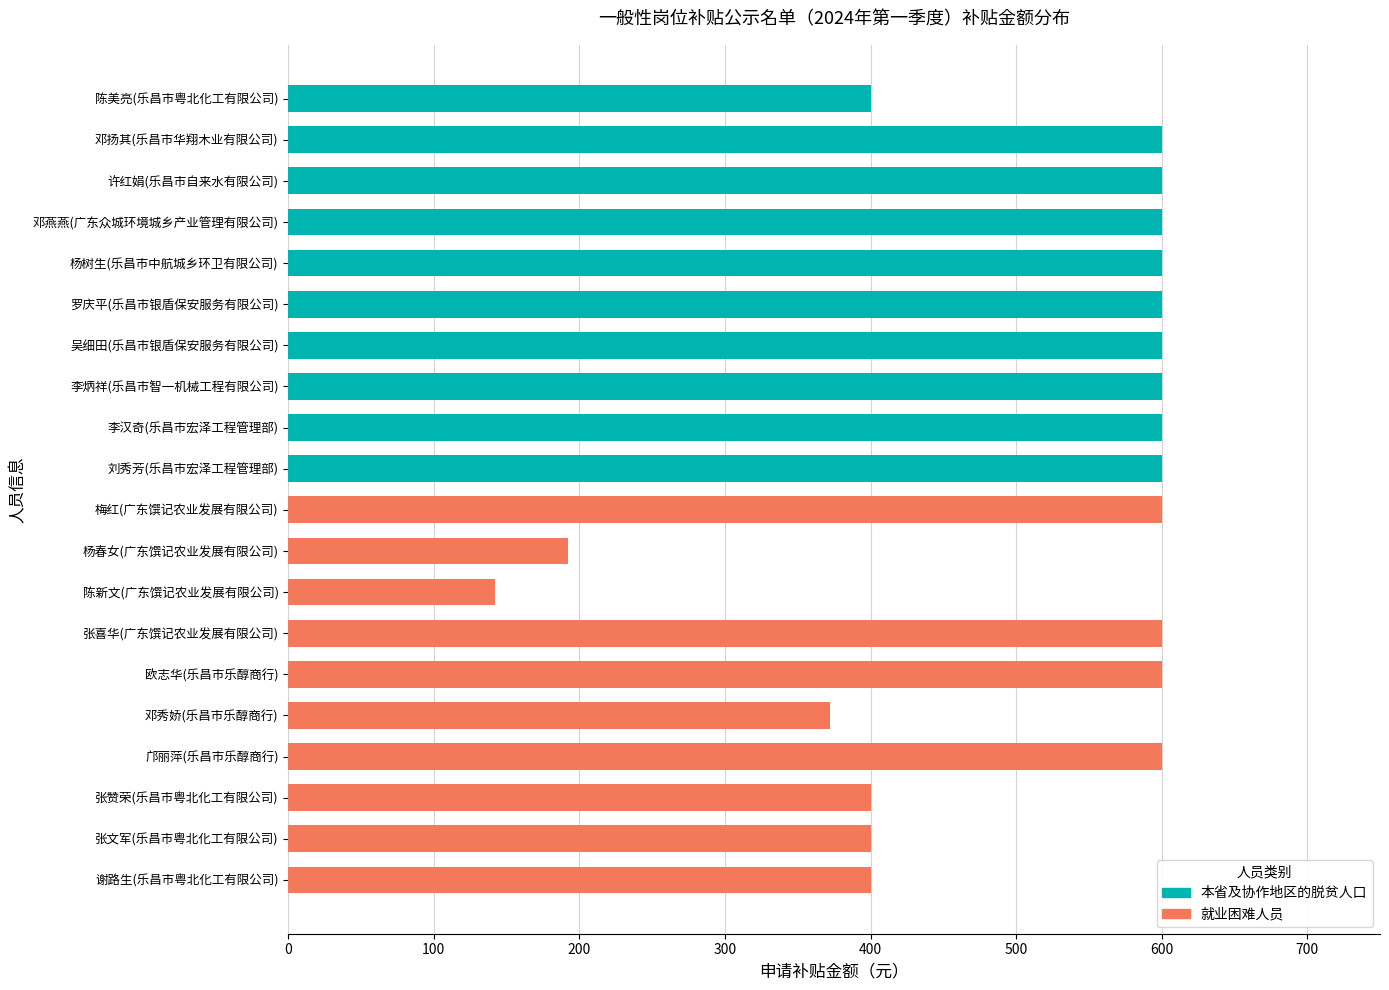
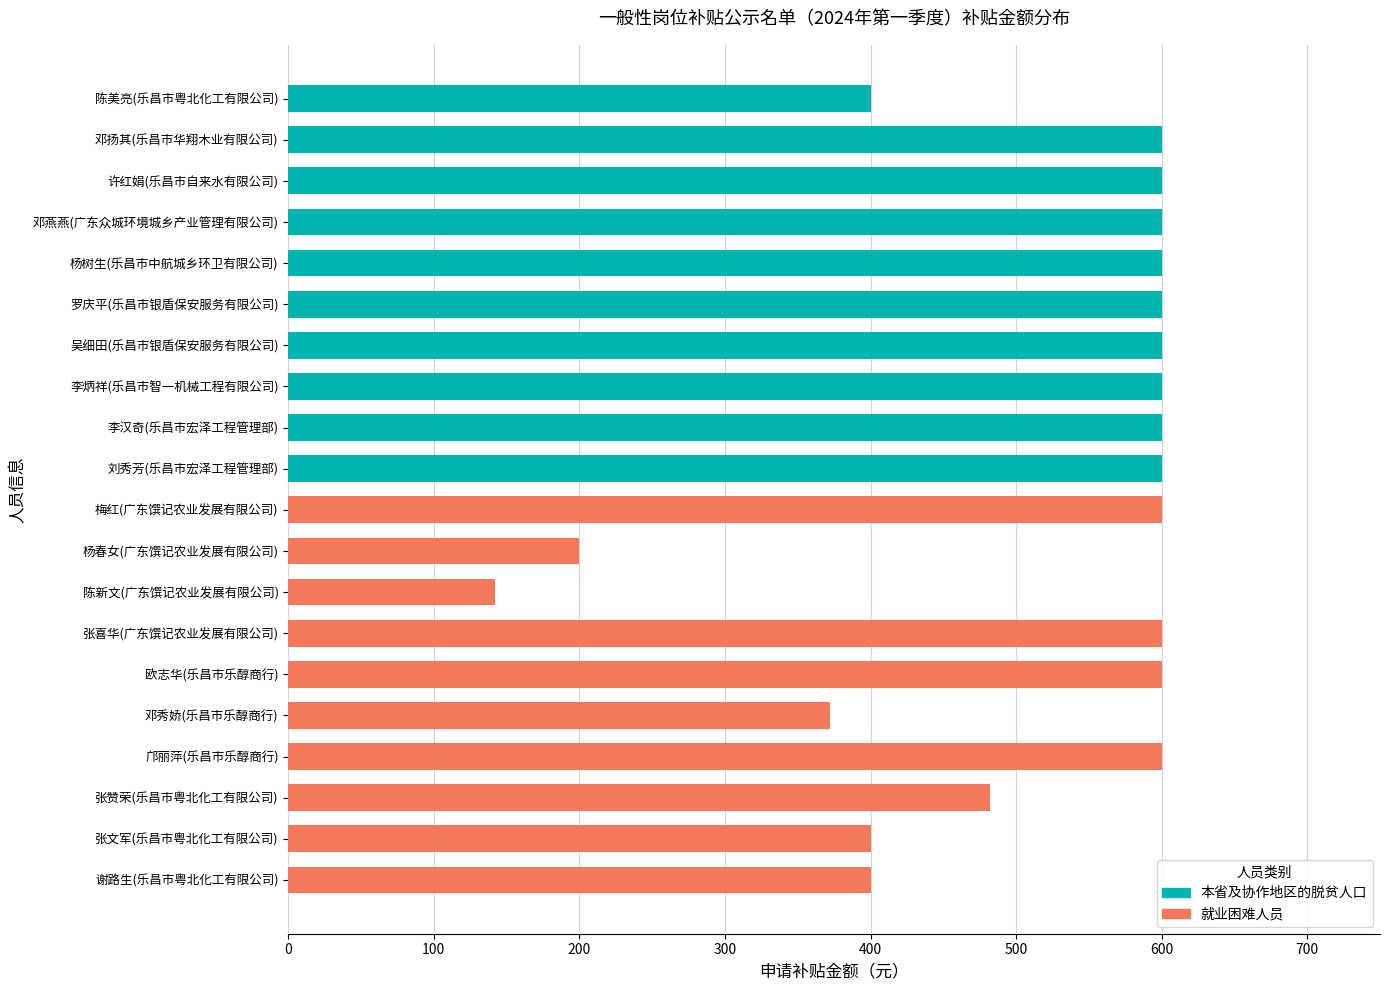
  {
    "陈美亮(乐昌市粤北化工有限公司)": 400,
    "邓扬其(乐昌市华翔木业有限公司)": 600,
    "许红娟(乐昌市自来水有限公司)": 600,
    "邓燕燕(广东众城环境城乡产业管理有限公司)": 600,
    "杨树生(乐昌市中航城乡环卫有限公司)": 600,
    "罗庆平(乐昌市银盾保安服务有限公司)": 600,
    "吴细田(乐昌市银盾保安服务有限公司)": 600,
    "李炳祥(乐昌市智一机械工程有限公司)": 600,
    "李汉奇(乐昌市宏泽工程管理部)": 600,
    "刘秀芳(乐昌市宏泽工程管理部)": 600,
    "梅红(广东馔记农业发展有限公司)": 600,
-   "杨春女(广东馔记农业发展有限公司)": 192,
+   "杨春女(广东馔记农业发展有限公司)": 200,
    "陈新文(广东馔记农业发展有限公司)": 142,
    "张喜华(广东馔记农业发展有限公司)": 600,
    "欧志华(乐昌市乐醇商行)": 600,
    "邓秀娇(乐昌市乐醇商行)": 372,
    "邝丽萍(乐昌市乐醇商行)": 600,
-   "张赞荣(乐昌市粤北化工有限公司)": 400,
+   "张赞荣(乐昌市粤北化工有限公司)": 482,
    "张文军(乐昌市粤北化工有限公司)": 400,
    "谢路生(乐昌市粤北化工有限公司)": 400
  }
